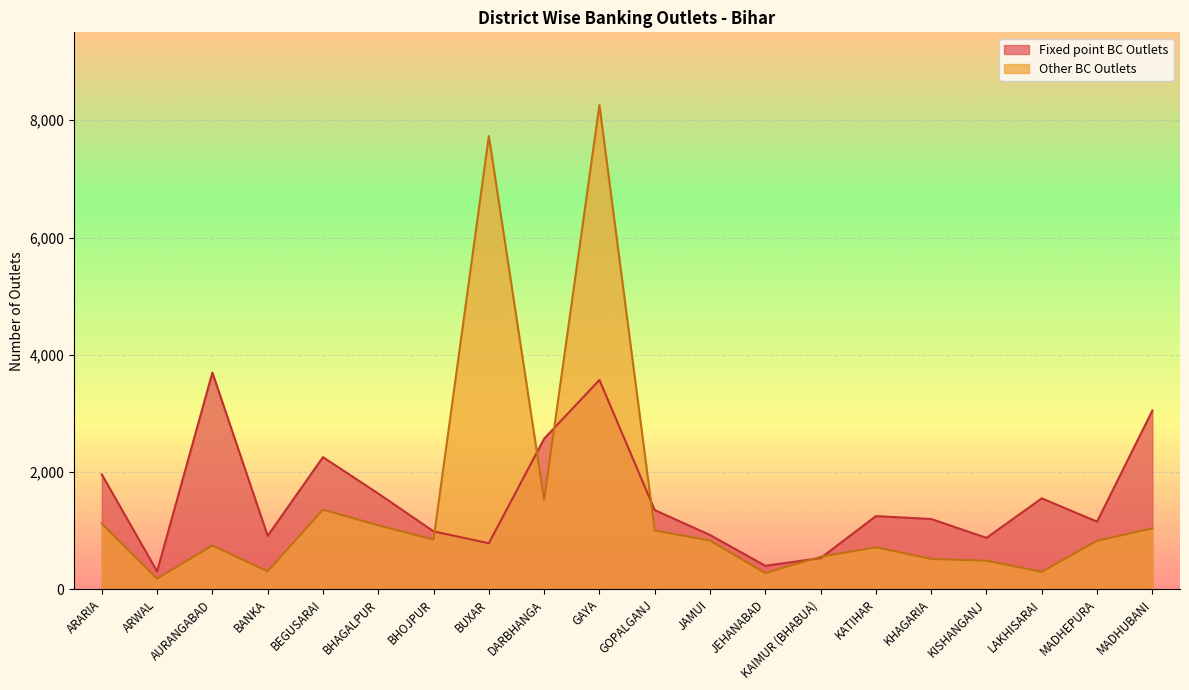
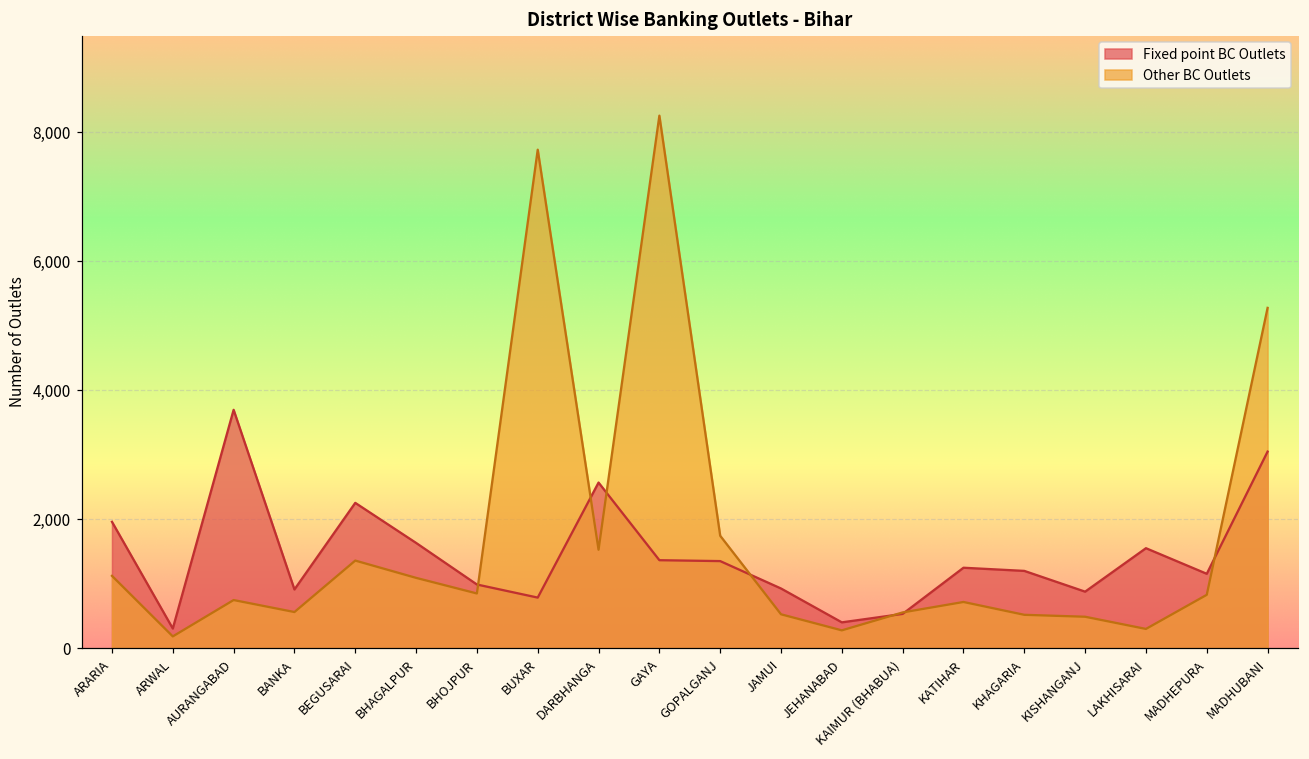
  {
    "Fixed point BC Outlets": {
      "ARARIA": "2,000",
      "ARWAL": "300",
      "AURANGABAD": "3,700",
      "BANKA": "900",
      "BEGUSARAI": "2,300",
      "BHAGALPUR": "1,600",
      "BHOJPUR": "1,000",
      "BUXAR": "800",
      "DARBHANGA": "2,600",
-     "GAYA": "3,600",
+     "GAYA": "1,400",
      "GOPALGANJ": "1,400",
      "JAMUI": "900",
      "JEHANABAD": "400",
      "KATIHAR": "1,200",
      "KHAGARIA": "1,200",
      "KISHANGANJ": "900",
      "LAKHISARAI": "1,600",
      "MADHEPURA": "1,200",
      "MADHUBANI": "3,000"
    },
    "Other BC Outlets": {
      "ARARIA": "1,100",
      "ARWAL": "200",
      "AURANGABAD": "700",
-     "BANKA": "300",
+     "BANKA": "600",
      "BEGUSARAI": "1,400",
      "BHAGALPUR": "1,100",
      "BHOJPUR": "800",
      "BUXAR": "7,700",
      "DARBHANGA": "1,500",
      "GAYA": "8,300",
-     "GOPALGANJ": "1,000",
-     "JAMUI": "800",
+     "GOPALGANJ": "1,700",
+     "JAMUI": "500",
      "JEHANABAD": "300",
      "KATIHAR": "700",
      "KHAGARIA": "500",
      "KISHANGANJ": "500",
      "LAKHISARAI": "300",
      "MADHEPURA": "800",
-     "MADHUBANI": "1,000"
+     "MADHUBANI": "5,300"
    }
  }
